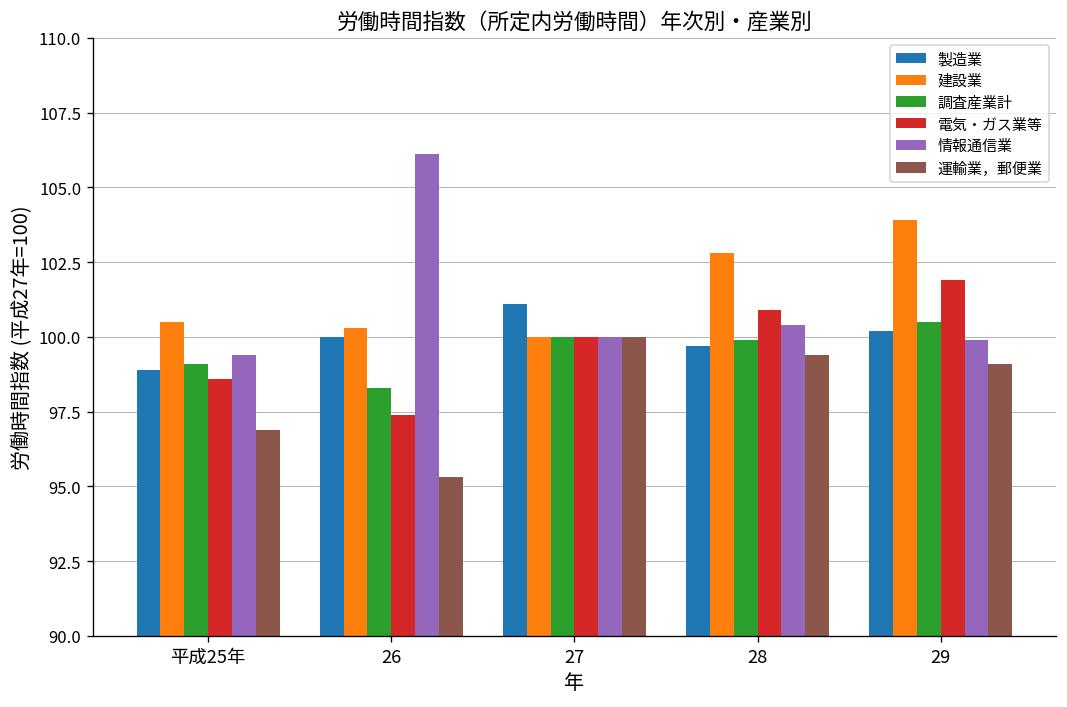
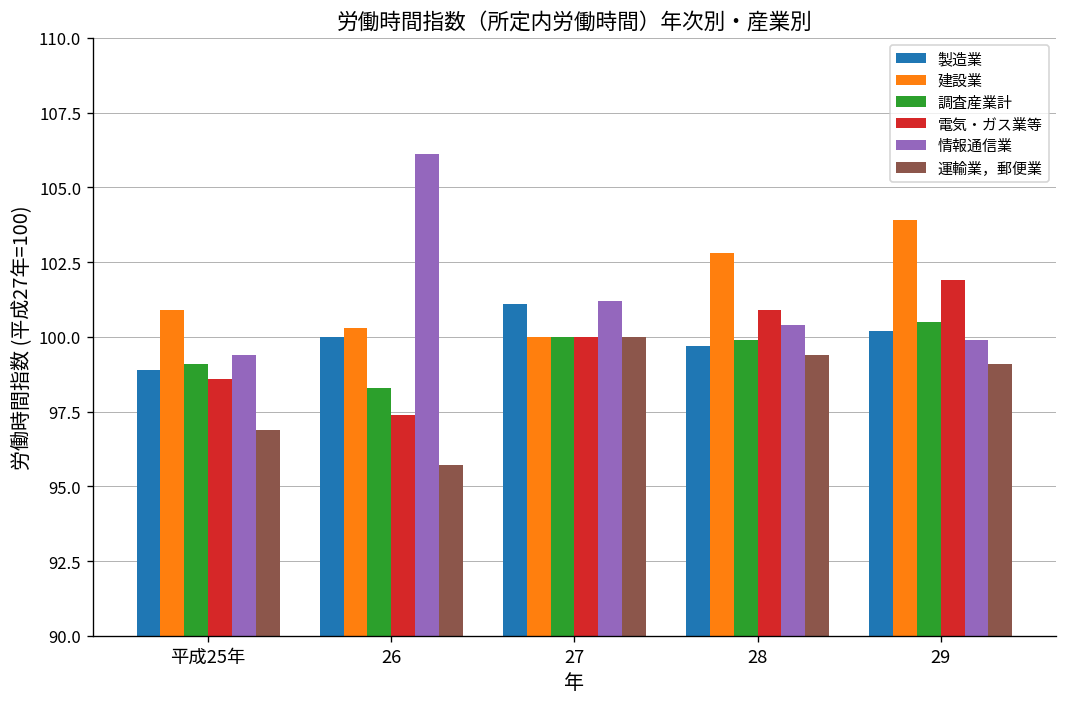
  {
    "製造業": {
      "平成25年": 98.9,
      "26": 100.0,
      "27": 101.1,
      "28": 99.7,
      "29": 100.2
    },
    "建設業": {
-     "平成25年": 100.5,
+     "平成25年": 100.9,
      "26": 100.3,
      "27": 100.0,
      "28": 102.8,
      "29": 103.9
    },
    "調査産業計": {
      "平成25年": 99.1,
      "26": 98.3,
      "27": 100.0,
      "28": 99.9,
      "29": 100.5
    },
    "電気・ガス業等": {
      "平成25年": 98.6,
      "26": 97.4,
      "27": 100.0,
      "28": 100.9,
      "29": 101.9
    },
    "情報通信業": {
      "平成25年": 99.4,
      "26": 106.1,
-     "27": 100.0,
+     "27": 101.2,
      "28": 100.4,
      "29": 99.9
    },
    "運輸業，郵便業": {
      "平成25年": 96.9,
-     "26": 95.3,
+     "26": 95.7,
      "27": 100.0,
      "28": 99.4,
      "29": 99.1
    }
  }
